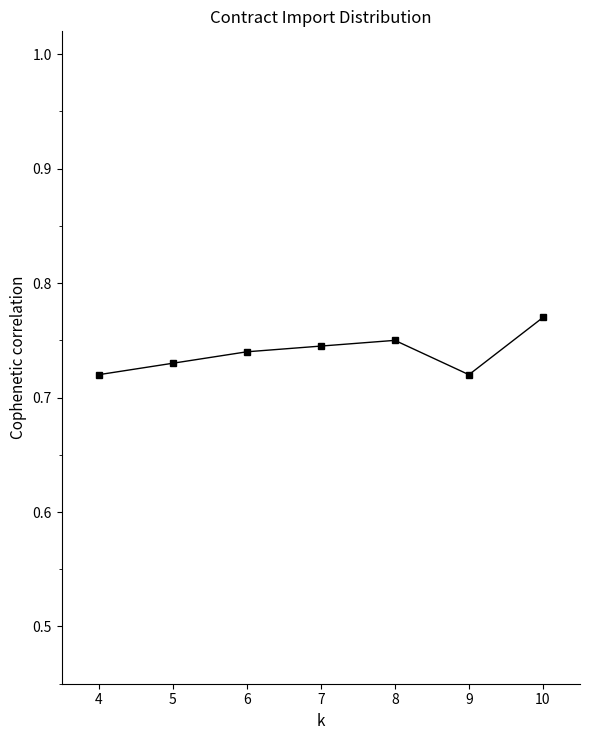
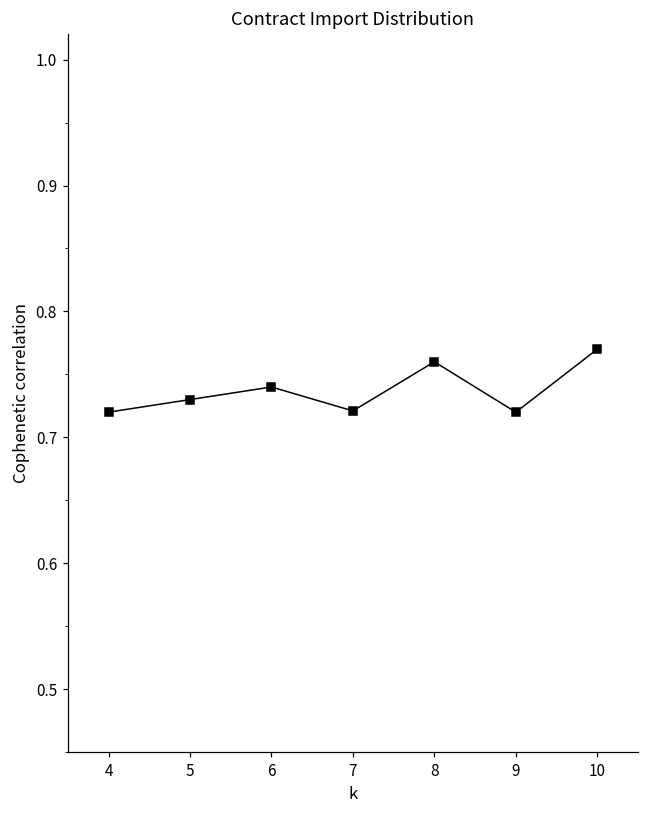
  {
    "4": 0.720,
    "5": 0.730,
    "6": 0.740,
-   "7": 0.745,
-   "8": 0.75,
+   "7": 0.721,
+   "8": 0.76,
    "9": 0.720,
    "10": 0.770
  }
